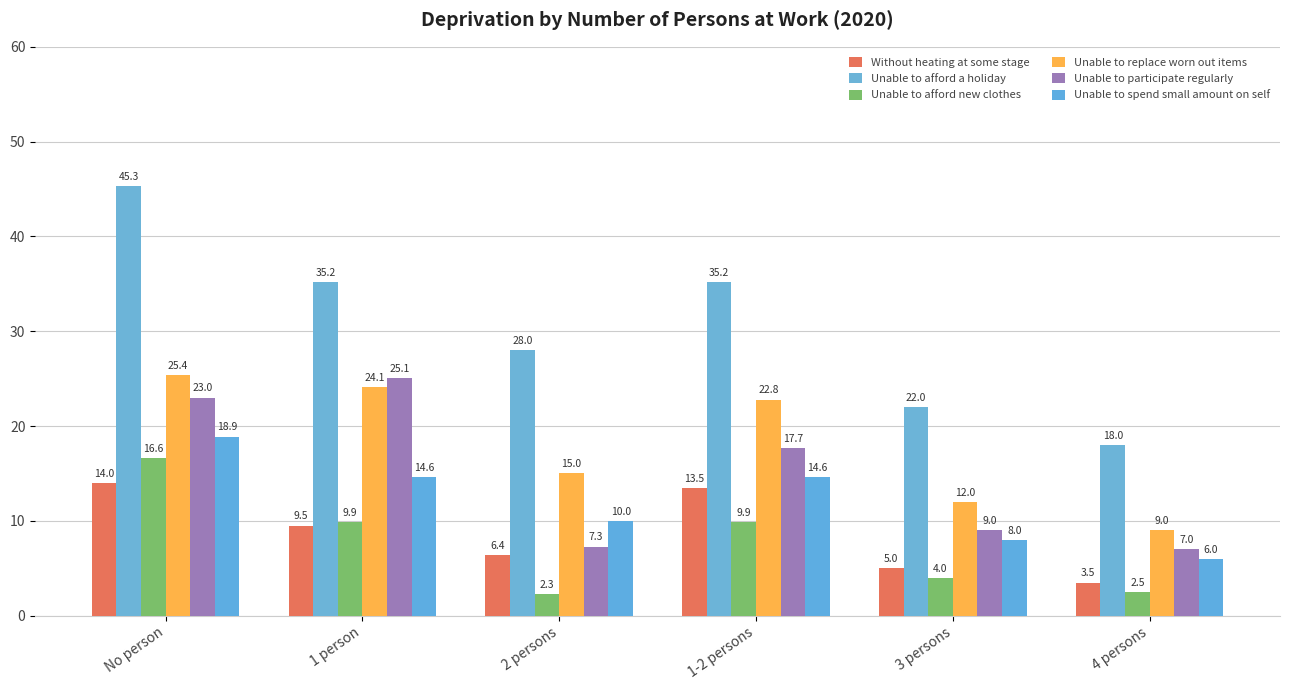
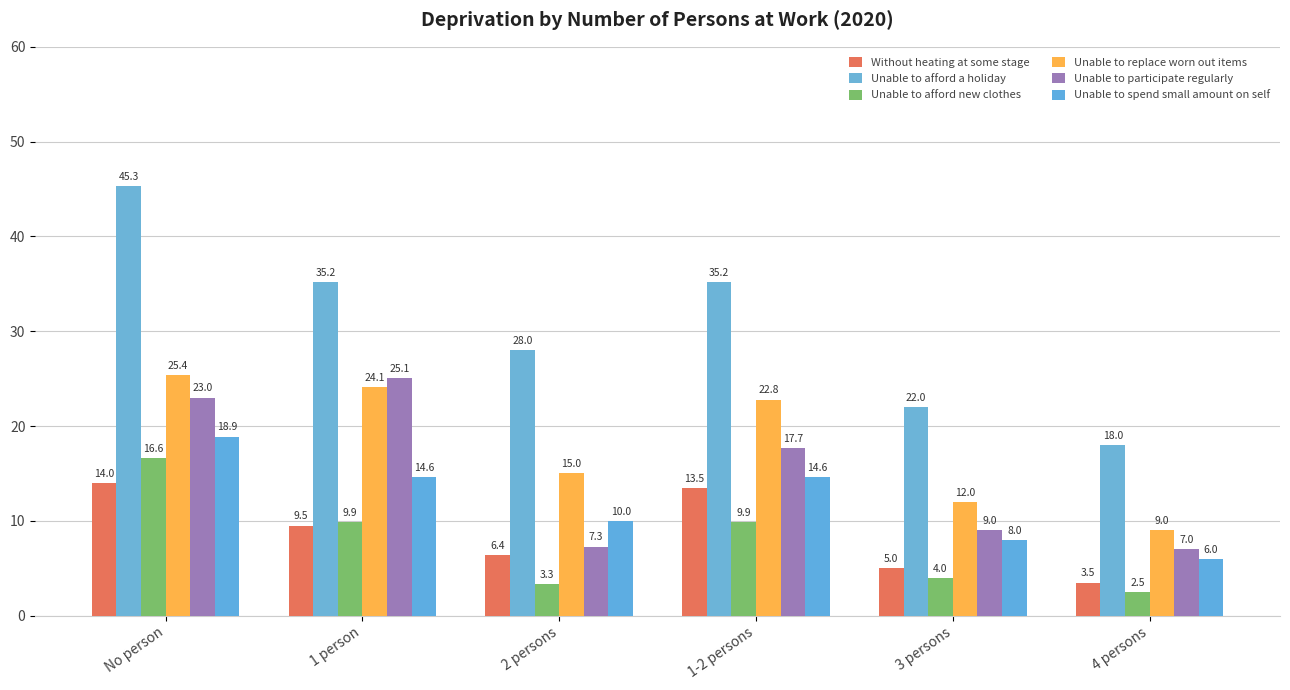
  {
    "Without heating at some stage": {
      "No person": 14.0,
      "1 person": 9.5,
      "2 persons": 6.4,
      "1-2 persons": 13.5,
      "3 persons": 5.0,
      "4 persons": 3.5
    },
    "Unable to afford new clothes": {
      "No person": 16.6,
      "1 person": 9.9,
-     "2 persons": 2.3,
+     "2 persons": 3.3,
      "1-2 persons": 9.9,
      "3 persons": 4.0,
      "4 persons": 2.5
    },
    "Unable to replace worn out items": {
      "No person": 25.4,
      "1 person": 24.1,
      "2 persons": 15.0,
      "1-2 persons": 22.8,
      "3 persons": 12.0,
      "4 persons": 9.0
    },
    "Unable to participate regularly": {
      "No person": 23.0,
      "1 person": 25.1,
      "2 persons": 7.3,
      "1-2 persons": 17.7,
      "3 persons": 9.0,
      "4 persons": 7.0
    }
  }
